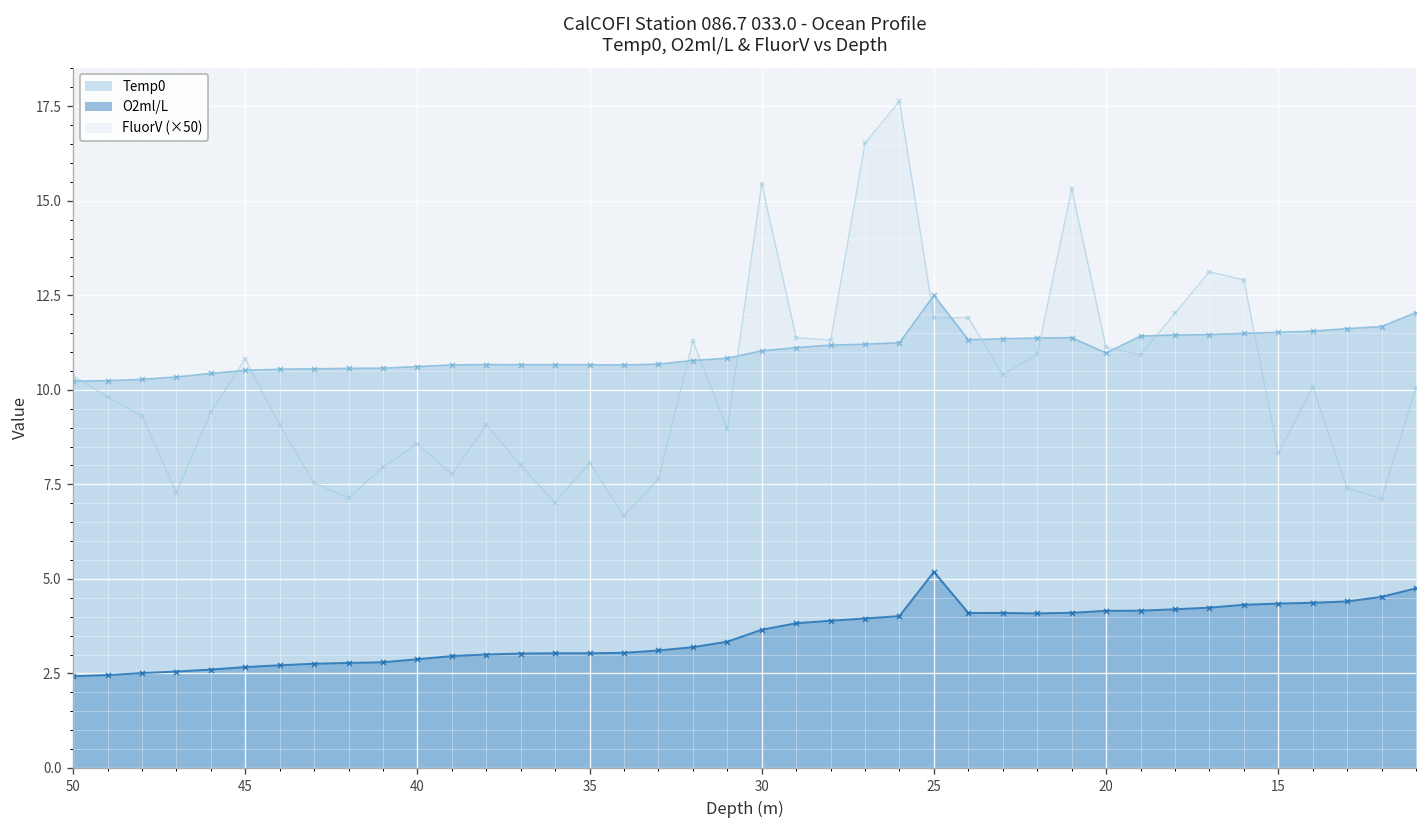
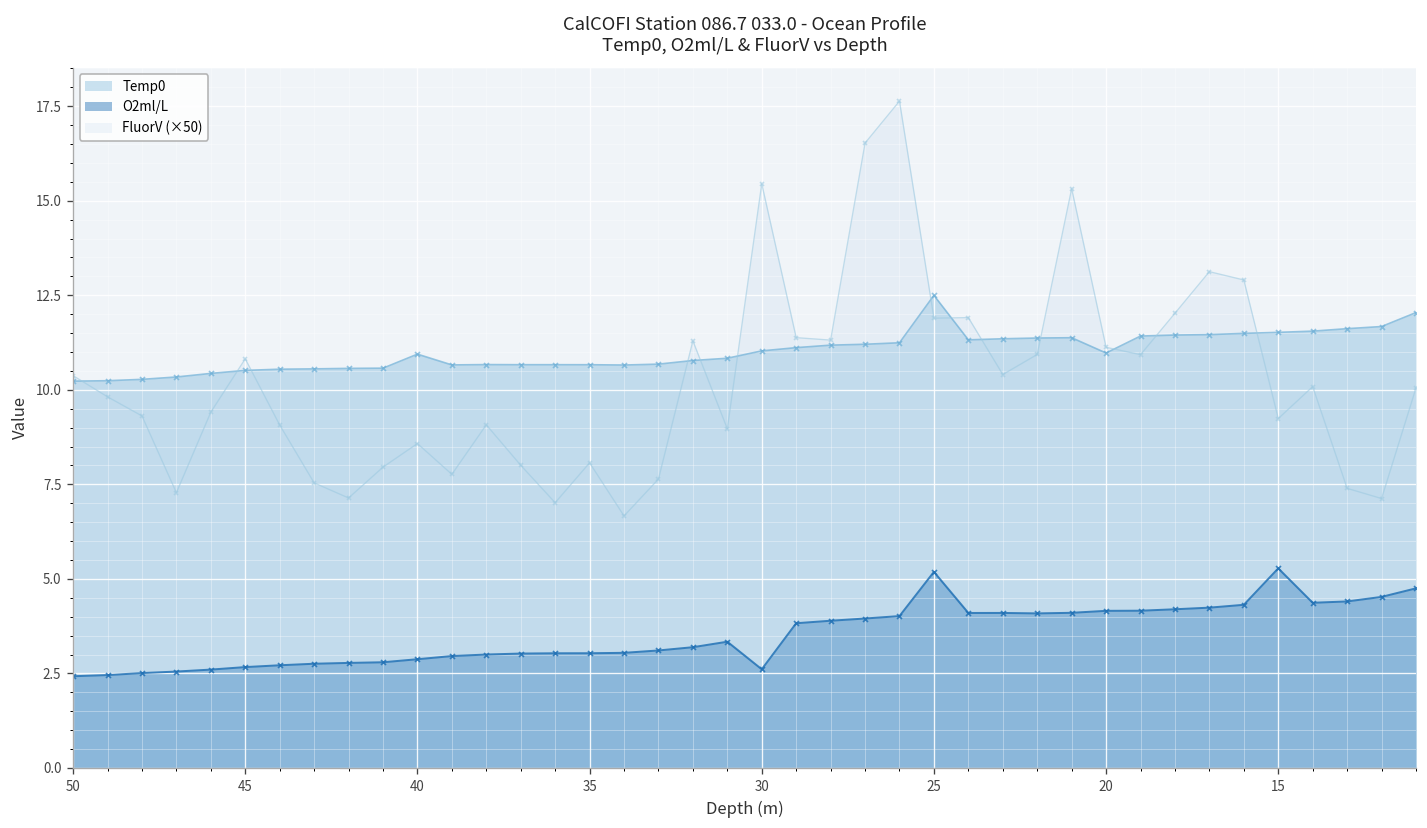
  {
    "Temp0": {
      "50": 10.2,
      "45": 10.5,
-     "40": 10.6,
+     "40": 10.9,
      "35": 10.7,
      "30": 11.0,
      "25": 12.5,
      "20": 11.0,
      "15": 11.5
    },
    "O2ml/L": {
      "50": 2.4,
      "45": 2.7,
      "40": 2.9,
      "35": 3.0,
-     "30": 3.7,
+     "30": 2.6,
      "25": 5.2,
      "20": 4.2,
-     "15": 4.3
+     "15": 5.3
    },
    "FluorV (×50)": {
      "50": 10.4,
      "45": 10.8,
      "40": 8.6,
      "35": 8.1,
      "30": 15.5,
      "25": 11.9,
      "20": 11.1,
-     "15": 8.3
+     "15": 9.2
    }
  }
